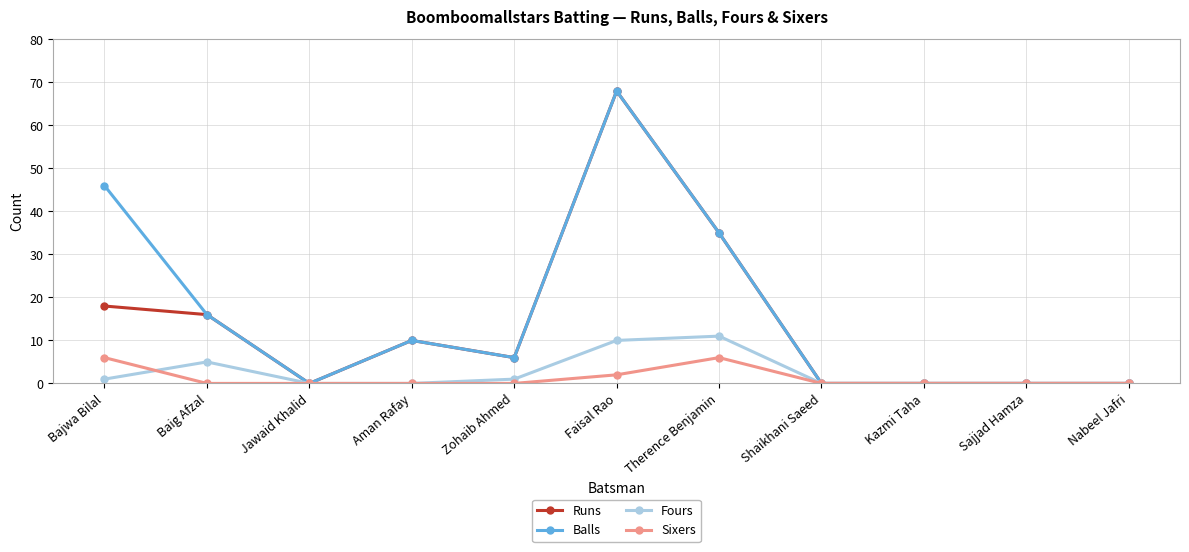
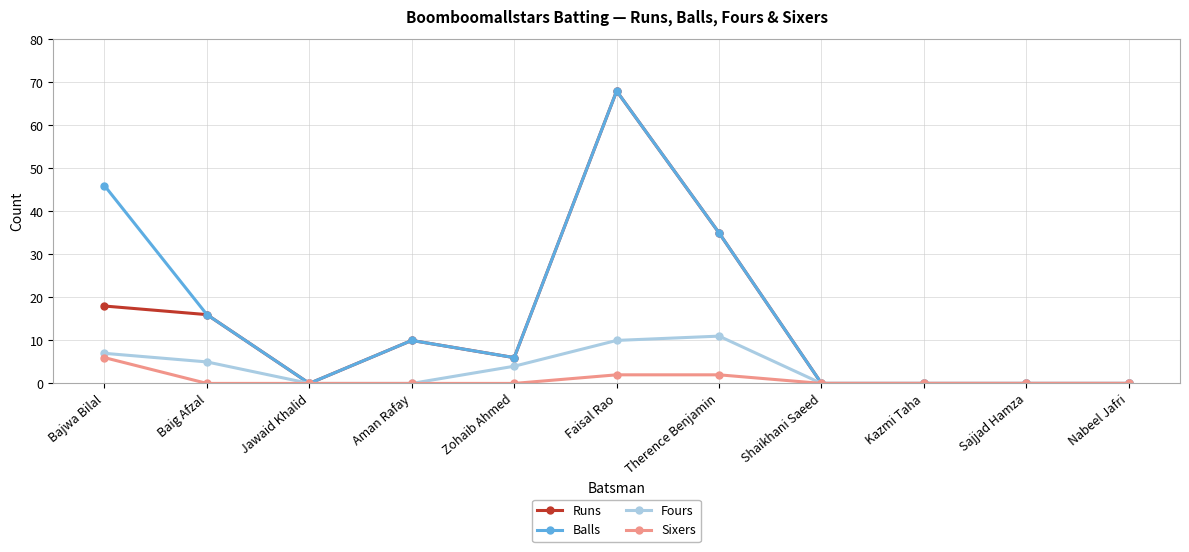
  {
    "Runs": {
      "Bajwa Bilal": 18
    },
    "Balls": {
      "Bajwa Bilal": 46
    },
    "Fours": {
-     "Bajwa Bilal": 1,
+     "Bajwa Bilal": 7,
      "Baig Afzal": 5,
-     "Zohaib Ahmed": 1,
+     "Zohaib Ahmed": 4,
      "Faisal Rao": 10,
      "Therence Benjamin": 11
    },
    "Sixers": {
      "Bajwa Bilal": 6,
      "Baig Afzal": 0,
      "Zohaib Ahmed": 0,
      "Faisal Rao": 2,
-     "Therence Benjamin": 6
+     "Therence Benjamin": 2
    }
  }
